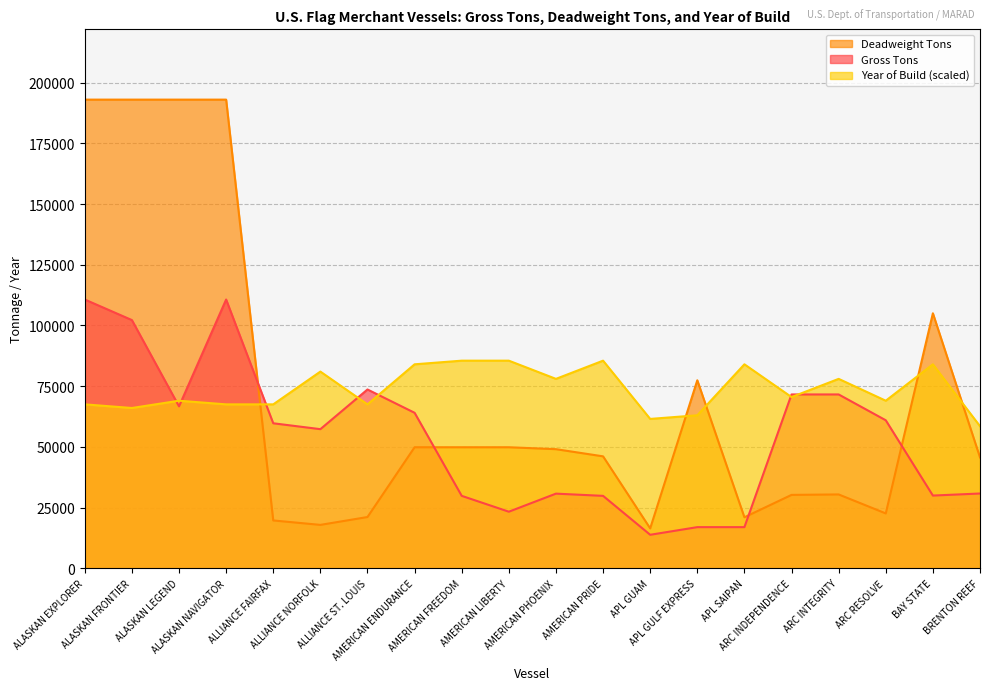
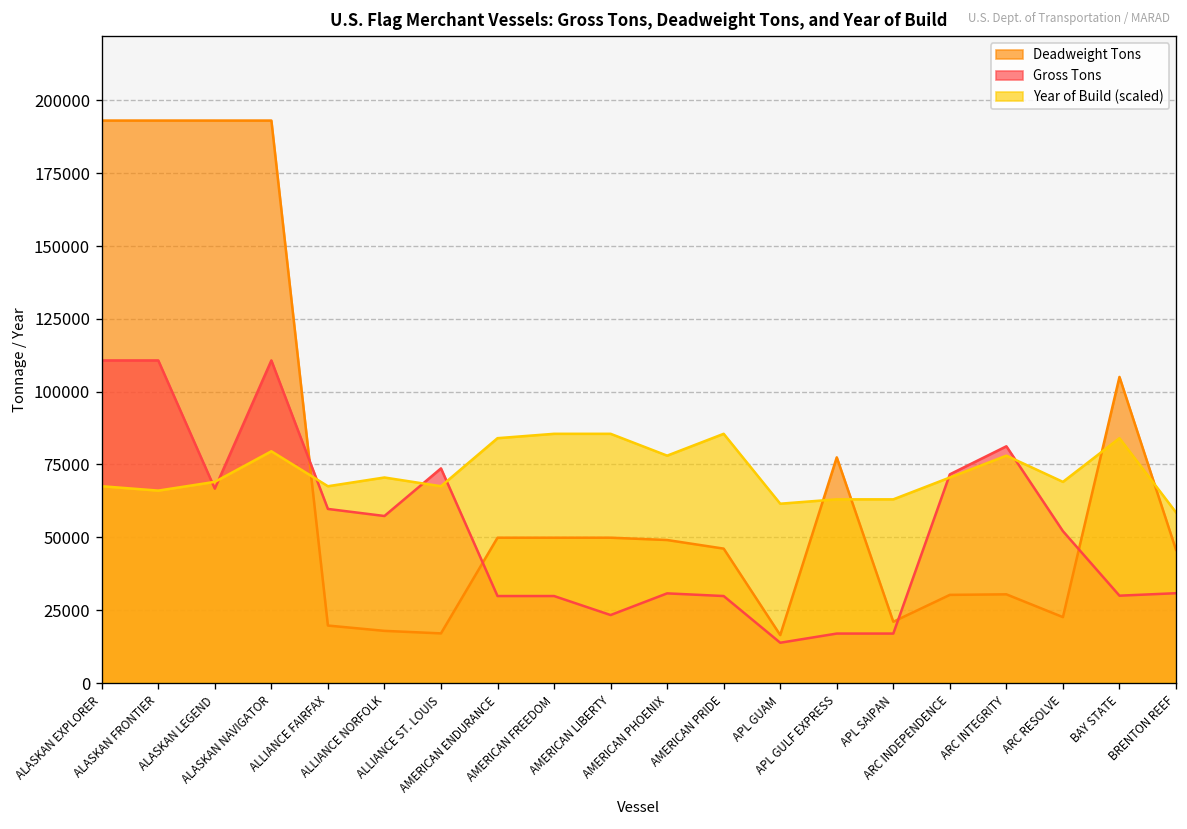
  {
    "Deadweight Tons": {
      "ALASKAN EXPLORER": 193000,
      "ALASKAN FRONTIER": 193000,
      "ALASKAN LEGEND": 193000,
      "ALASKAN NAVIGATOR": 193000,
      "ALLIANCE FAIRFAX": 20000,
      "ALLIANCE NORFOLK": 18000,
-     "ALLIANCE ST. LOUIS": 21000,
+     "ALLIANCE ST. LOUIS": 17000,
      "AMERICAN ENDURANCE": 50000,
      "AMERICAN FREEDOM": 50000,
      "AMERICAN LIBERTY": 50000,
      "AMERICAN PHOENIX": 49000,
      "AMERICAN PRIDE": 46000,
      "APL GUAM": 16000,
      "APL GULF EXPRESS": 77000,
      "APL SAIPAN": 21000,
      "ARC INDEPENDENCE": 30000,
      "ARC INTEGRITY": 30000,
      "ARC RESOLVE": 23000,
      "BAY STATE": 105000,
      "BRENTON REEF": 46000
    },
    "Gross Tons": {
      "ALASKAN EXPLORER": 111000,
-     "ALASKAN FRONTIER": 102000,
+     "ALASKAN FRONTIER": 111000,
      "ALASKAN LEGEND": 67000,
      "ALASKAN NAVIGATOR": 111000,
      "ALLIANCE FAIRFAX": 60000,
      "ALLIANCE NORFOLK": 57000,
      "ALLIANCE ST. LOUIS": 74000,
-     "AMERICAN ENDURANCE": 64000,
+     "AMERICAN ENDURANCE": 30000,
      "AMERICAN FREEDOM": 30000,
      "AMERICAN LIBERTY": 23000,
      "AMERICAN PHOENIX": 31000,
      "AMERICAN PRIDE": 30000,
      "APL GUAM": 14000,
      "APL GULF EXPRESS": 17000,
      "APL SAIPAN": 17000,
      "ARC INDEPENDENCE": 72000,
-     "ARC INTEGRITY": 72000,
-     "ARC RESOLVE": 61000,
+     "ARC INTEGRITY": 81000,
+     "ARC RESOLVE": 52000,
      "BAY STATE": 30000,
      "BRENTON REEF": 31000
    },
    "Year of Build (scaled)": {
      "ALASKAN EXPLORER": 68000,
      "ALASKAN FRONTIER": 66000,
      "ALASKAN LEGEND": 69000,
-     "ALASKAN NAVIGATOR": 68000,
+     "ALASKAN NAVIGATOR": 80000,
      "ALLIANCE FAIRFAX": 68000,
-     "ALLIANCE NORFOLK": 81000,
+     "ALLIANCE NORFOLK": 71000,
      "ALLIANCE ST. LOUIS": 68000,
      "AMERICAN ENDURANCE": 84000,
      "AMERICAN FREEDOM": 86000,
      "AMERICAN LIBERTY": 86000,
      "AMERICAN PHOENIX": 78000,
      "AMERICAN PRIDE": 86000,
      "APL GUAM": 62000,
      "APL GULF EXPRESS": 63000,
-     "APL SAIPAN": 84000,
+     "APL SAIPAN": 63000,
      "ARC INDEPENDENCE": 71000,
      "ARC INTEGRITY": 78000,
      "ARC RESOLVE": 69000,
      "BAY STATE": 84000,
      "BRENTON REEF": 59000
    }
  }
